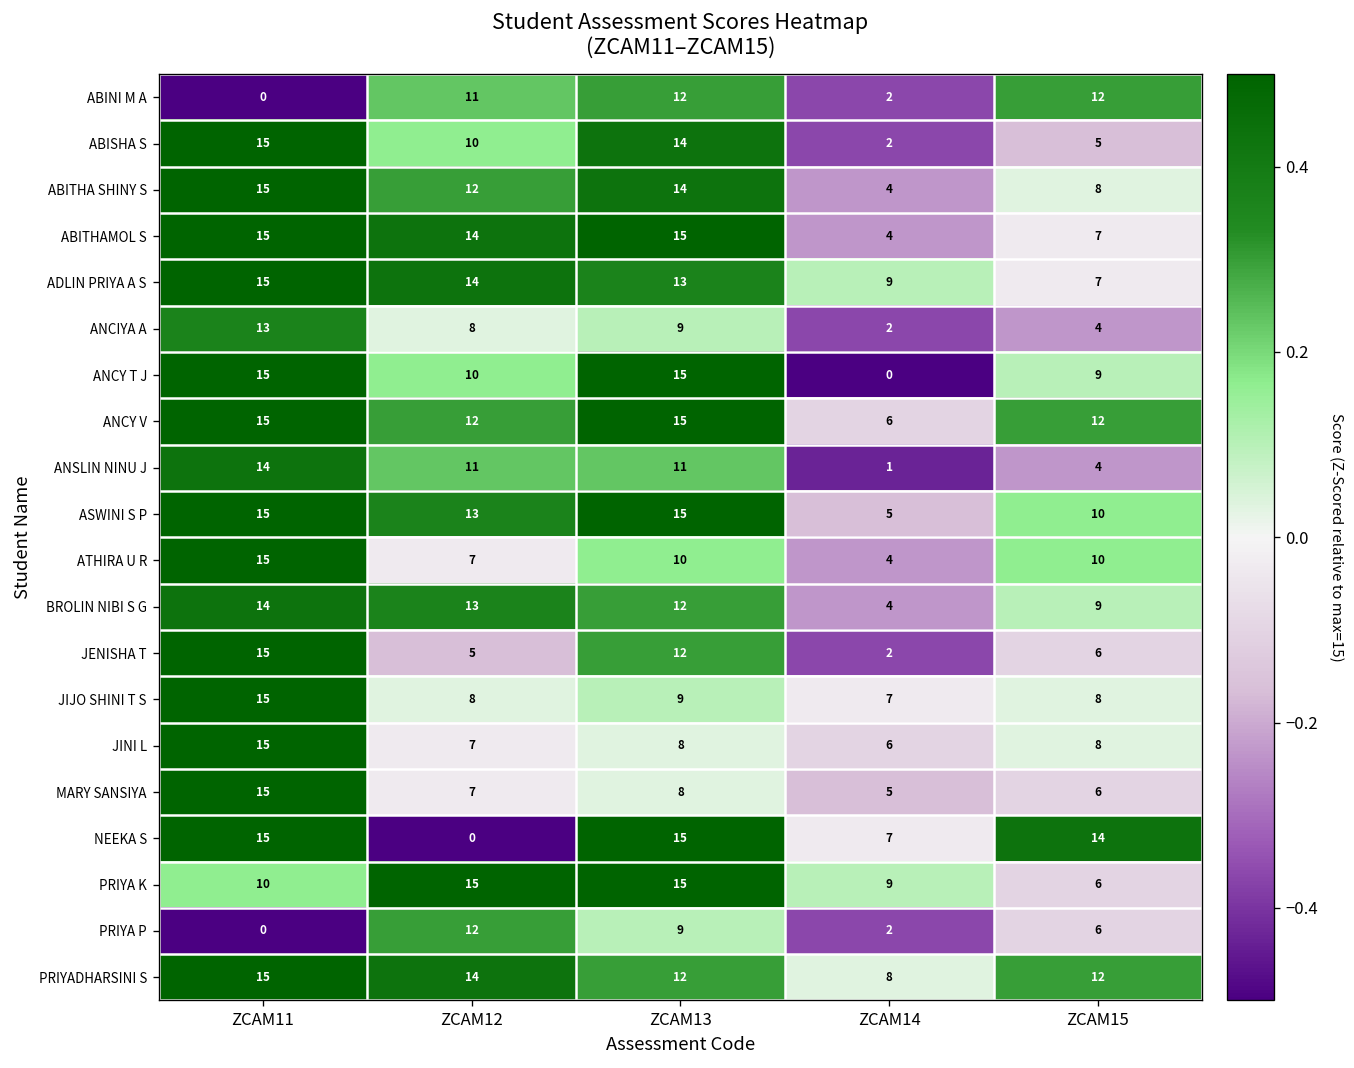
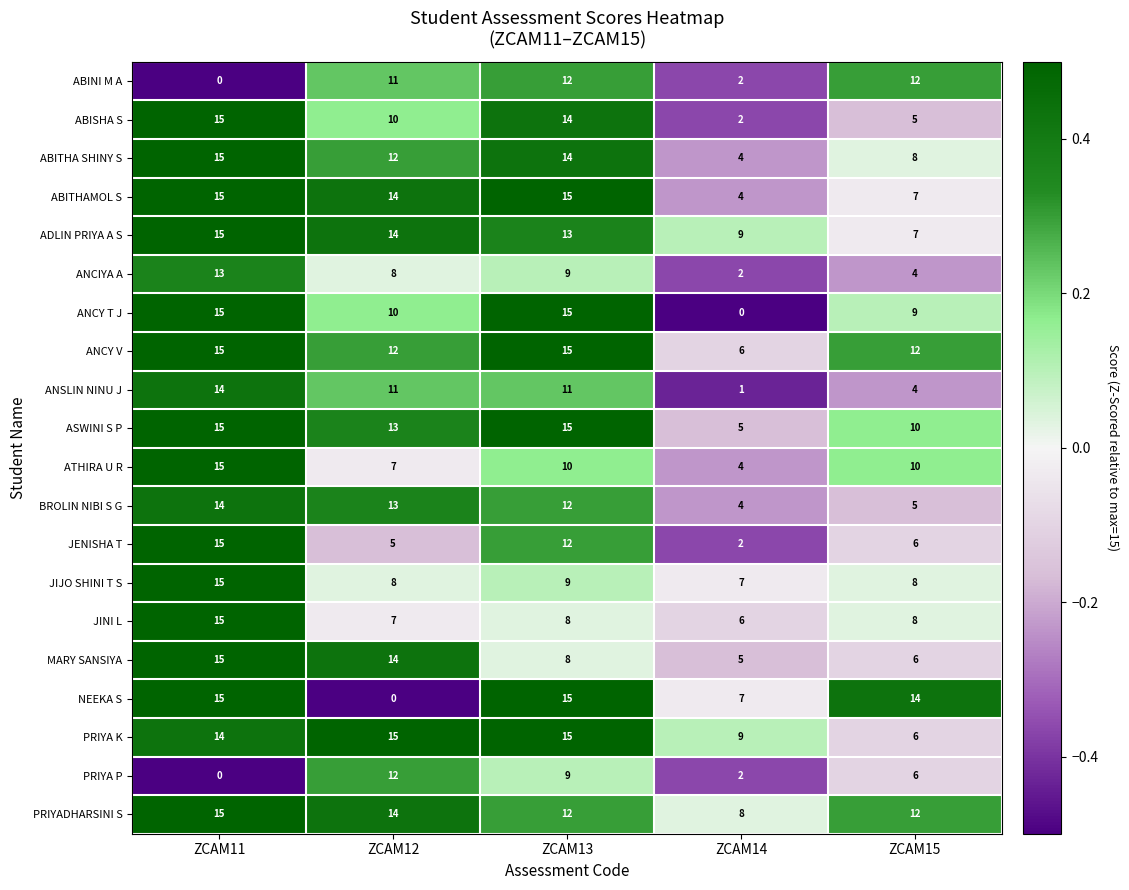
  {
    "ABINI M A": {
      "ZCAM11": 0,
      "ZCAM12": 11,
      "ZCAM13": 12,
      "ZCAM14": 2,
      "ZCAM15": 12
    },
    "ABISHA S": {
      "ZCAM11": 15,
      "ZCAM12": 10,
      "ZCAM13": 14,
      "ZCAM14": 2,
      "ZCAM15": 5
    },
    "ABITHA SHINY S": {
      "ZCAM11": 15,
      "ZCAM12": 12,
      "ZCAM13": 14,
      "ZCAM14": 4,
      "ZCAM15": 8
    },
    "ABITHAMOL S": {
      "ZCAM11": 15,
      "ZCAM12": 14,
      "ZCAM13": 15,
      "ZCAM14": 4,
      "ZCAM15": 7
    },
    "ADLIN PRIYA A S": {
      "ZCAM11": 15,
      "ZCAM12": 14,
      "ZCAM13": 13,
      "ZCAM14": 9,
      "ZCAM15": 7
    },
    "ANCIYA A": {
      "ZCAM11": 13,
      "ZCAM12": 8,
      "ZCAM13": 9,
      "ZCAM14": 2,
      "ZCAM15": 4
    },
    "ANCY T J": {
      "ZCAM11": 15,
      "ZCAM12": 10,
      "ZCAM13": 15,
      "ZCAM14": 0,
      "ZCAM15": 9
    },
    "ANCY V": {
      "ZCAM11": 15,
      "ZCAM12": 12,
      "ZCAM13": 15,
      "ZCAM14": 6,
      "ZCAM15": 12
    },
    "ANSLIN NINU J": {
      "ZCAM11": 14,
      "ZCAM12": 11,
      "ZCAM13": 11,
      "ZCAM14": 1,
      "ZCAM15": 4
    },
    "ASWINI S P": {
      "ZCAM11": 15,
      "ZCAM12": 13,
      "ZCAM13": 15,
      "ZCAM14": 5,
      "ZCAM15": 10
    },
    "ATHIRA U R": {
      "ZCAM11": 15,
      "ZCAM12": 7,
      "ZCAM13": 10,
      "ZCAM14": 4,
      "ZCAM15": 10
    },
    "BROLIN NIBI S G": {
      "ZCAM11": 14,
      "ZCAM12": 13,
      "ZCAM13": 12,
      "ZCAM14": 4,
-     "ZCAM15": 9
+     "ZCAM15": 5
    },
    "JENISHA T": {
      "ZCAM11": 15,
      "ZCAM12": 5,
      "ZCAM13": 12,
      "ZCAM14": 2,
      "ZCAM15": 6
    },
    "JIJO SHINI T S": {
      "ZCAM11": 15,
      "ZCAM12": 8,
      "ZCAM13": 9,
      "ZCAM14": 7,
      "ZCAM15": 8
    },
    "JINI L": {
      "ZCAM11": 15,
      "ZCAM12": 7,
      "ZCAM13": 8,
      "ZCAM14": 6,
      "ZCAM15": 8
    },
    "MARY SANSIYA": {
      "ZCAM11": 15,
-     "ZCAM12": 7,
+     "ZCAM12": 14,
      "ZCAM13": 8,
      "ZCAM14": 5,
      "ZCAM15": 6
    },
    "NEEKA S": {
      "ZCAM11": 15,
      "ZCAM12": 0,
      "ZCAM13": 15,
      "ZCAM14": 7,
      "ZCAM15": 14
    },
    "PRIYA K": {
-     "ZCAM11": 10,
+     "ZCAM11": 14,
      "ZCAM12": 15,
      "ZCAM13": 15,
      "ZCAM14": 9,
      "ZCAM15": 6
    },
    "PRIYA P": {
      "ZCAM11": 0,
      "ZCAM12": 12,
      "ZCAM13": 9,
      "ZCAM14": 2,
      "ZCAM15": 6
    },
    "PRIYADHARSINI S": {
      "ZCAM11": 15,
      "ZCAM12": 14,
      "ZCAM13": 12,
      "ZCAM14": 8,
      "ZCAM15": 12
    }
  }
